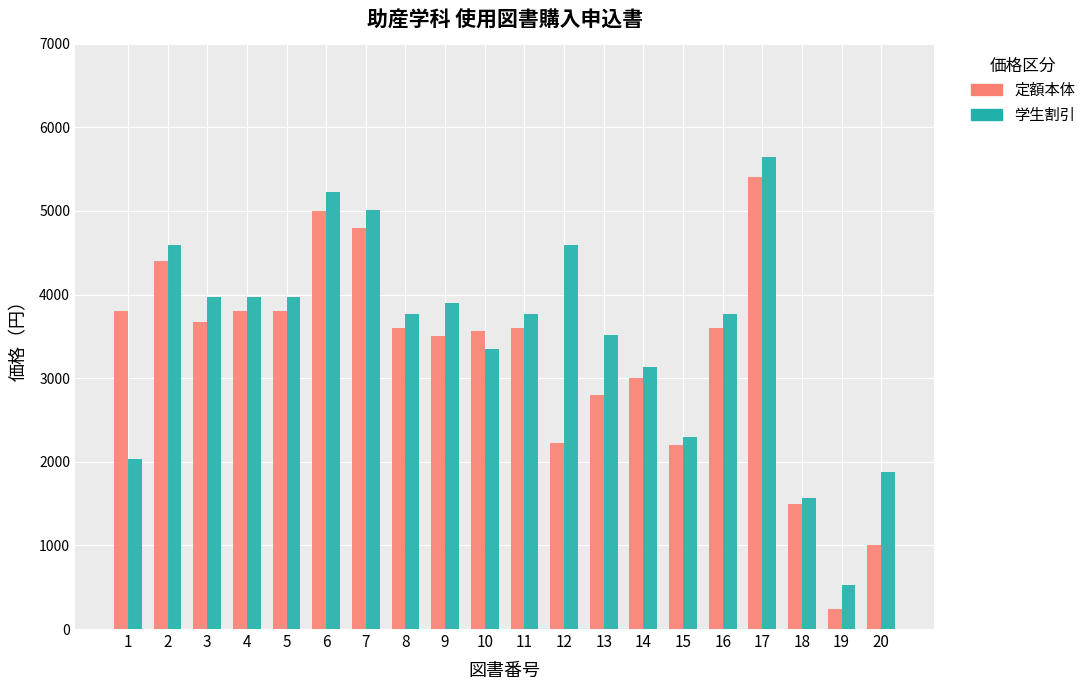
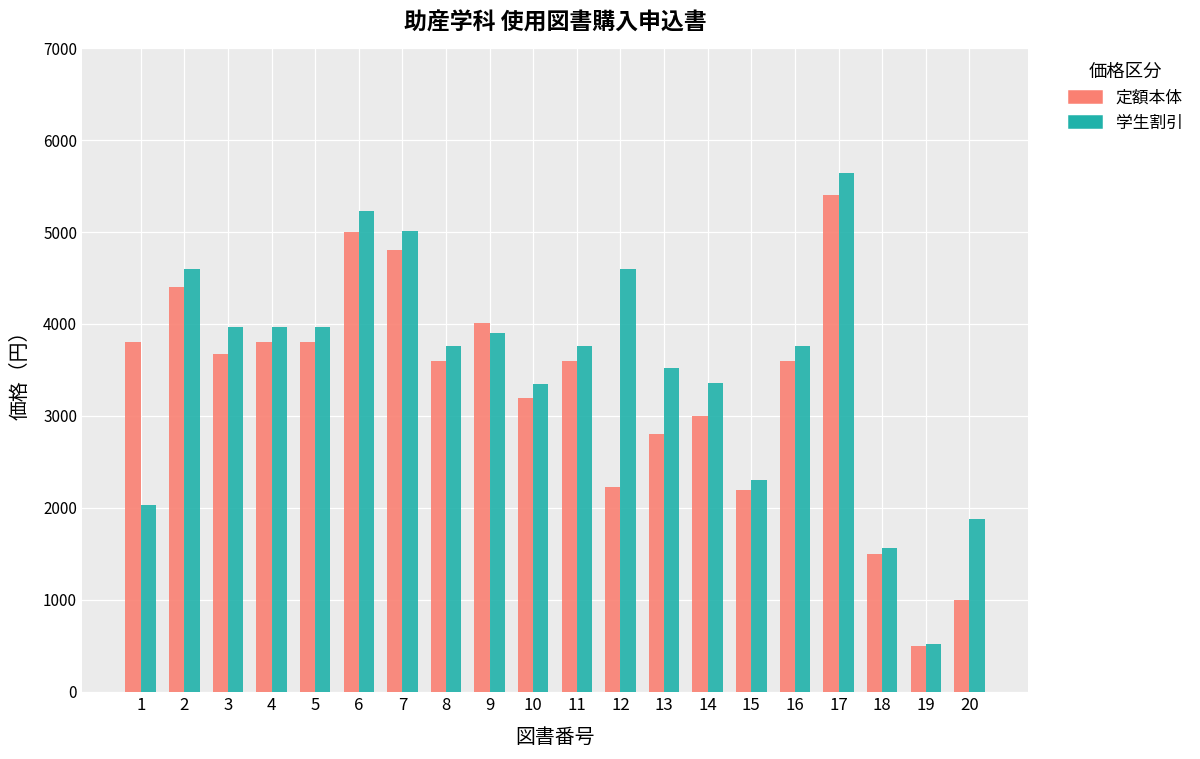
  {
    "定額本体": {
      "1": 3800,
      "2": 4400,
      "3": 3700,
      "4": 3800,
      "5": 3800,
      "6": 5000,
      "7": 4800,
      "8": 3600,
-     "9": 3500,
-     "10": 3600,
+     "9": 4000,
+     "10": 3200,
      "11": 3600,
      "12": 2200,
      "13": 2800,
      "14": 3000,
      "15": 2200,
      "16": 3600,
      "17": 5400,
      "18": 1500,
-     "19": 200,
+     "19": 500,
      "20": 1000
    },
    "学生割引": {
      "1": 2000,
      "2": 4600,
      "3": 4000,
      "4": 4000,
      "5": 4000,
      "6": 5200,
      "7": 5000,
      "8": 3800,
      "9": 3900,
      "10": 3300,
      "11": 3800,
      "12": 4600,
      "13": 3500,
-     "14": 3100,
+     "14": 3400,
      "15": 2300,
      "16": 3800,
      "17": 5600,
      "18": 1600,
      "19": 500,
      "20": 1900
    }
  }
